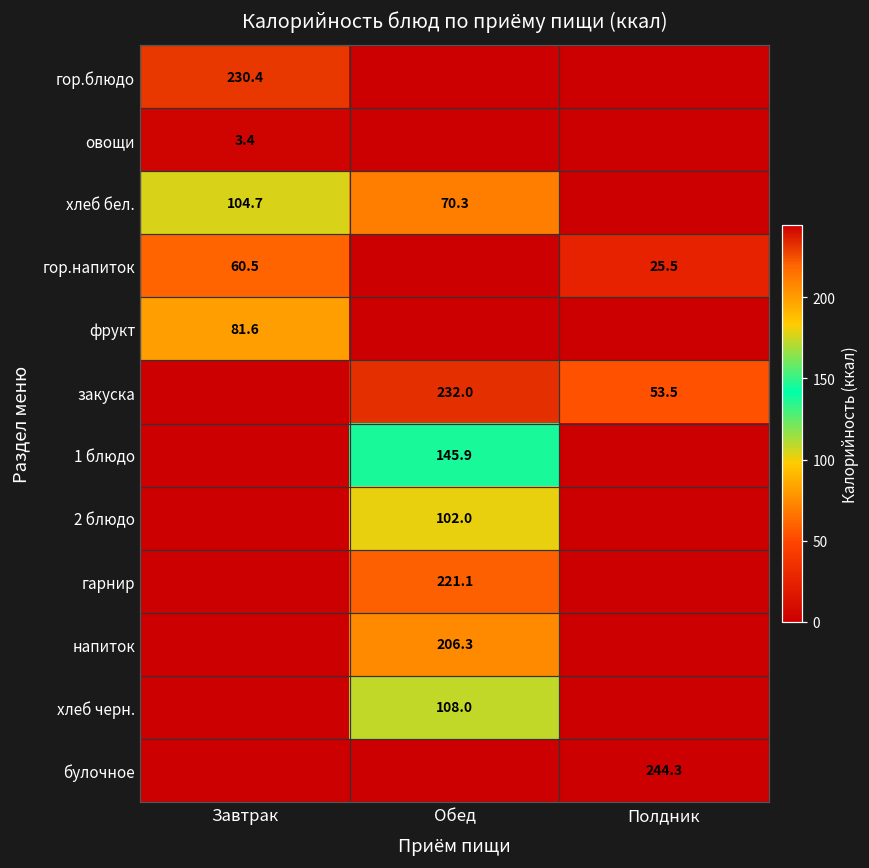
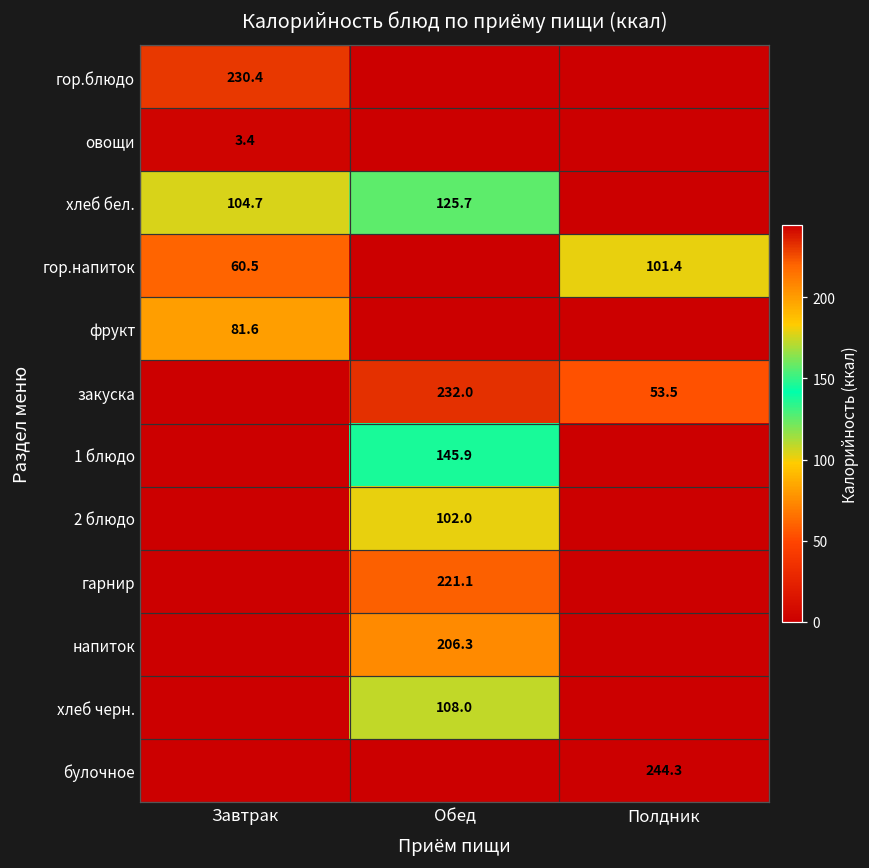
  {
    "гор.блюдо": {
      "Завтрак": 230.4
    },
    "овощи": {
      "Завтрак": 3.4
    },
    "хлеб бел.": {
      "Завтрак": 104.7,
-     "Обед": 70.3
+     "Обед": 125.7
    },
    "гор.напиток": {
      "Завтрак": 60.5,
-     "Полдник": 25.5
+     "Полдник": 101.4
    },
    "фрукт": {
      "Завтрак": 81.6
    },
    "закуска": {
      "Обед": 232.0,
      "Полдник": 53.5
    },
    "1 блюдо": {
      "Обед": 145.9
    },
    "2 блюдо": {
      "Обед": 102.0
    },
    "гарнир": {
      "Обед": 221.1
    },
    "напиток": {
      "Обед": 206.3
    },
    "хлеб черн.": {
      "Обед": 108.0
    },
    "булочное": {
      "Полдник": 244.3
    }
  }
